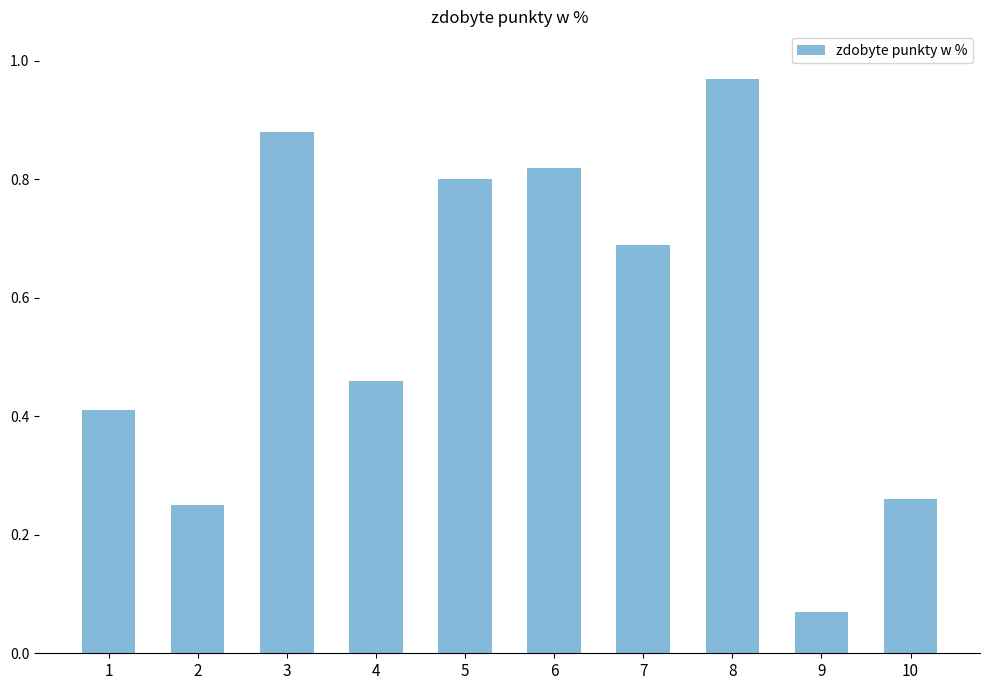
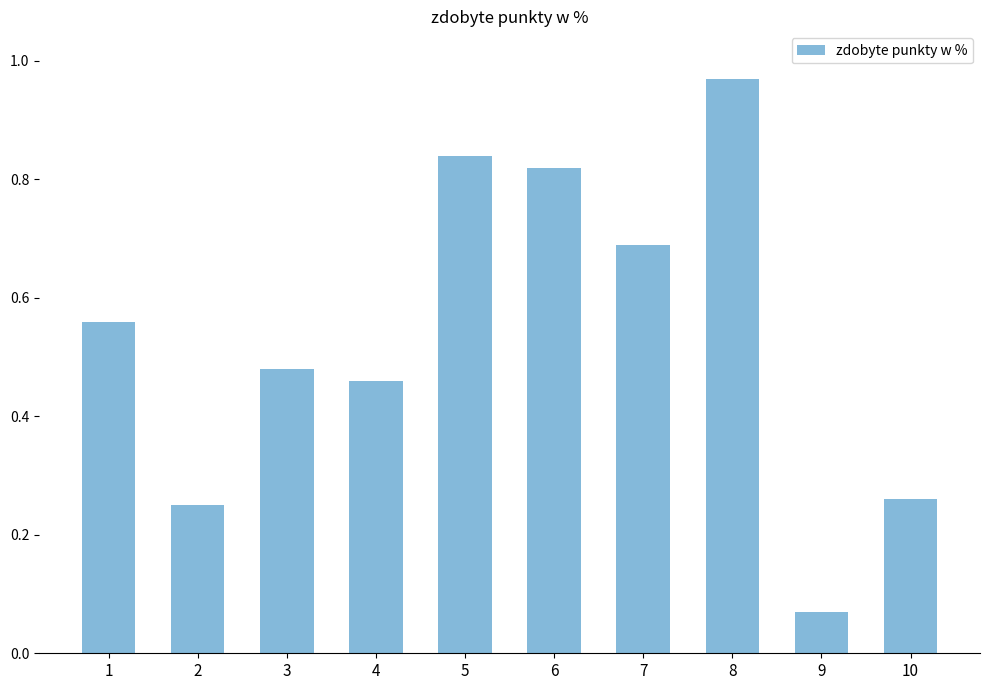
  {
-   "1": 0.41,
+   "1": 0.56,
    "2": 0.25,
-   "3": 0.88,
+   "3": 0.48,
    "4": 0.46,
-   "5": 0.80,
+   "5": 0.84,
    "6": 0.82,
    "7": 0.69,
    "8": 0.97,
    "9": 0.07,
    "10": 0.26
  }
